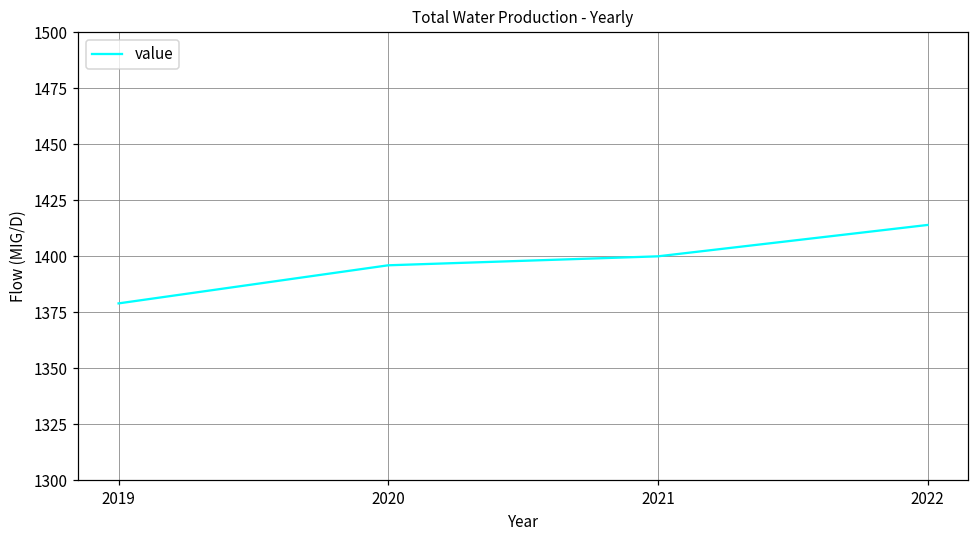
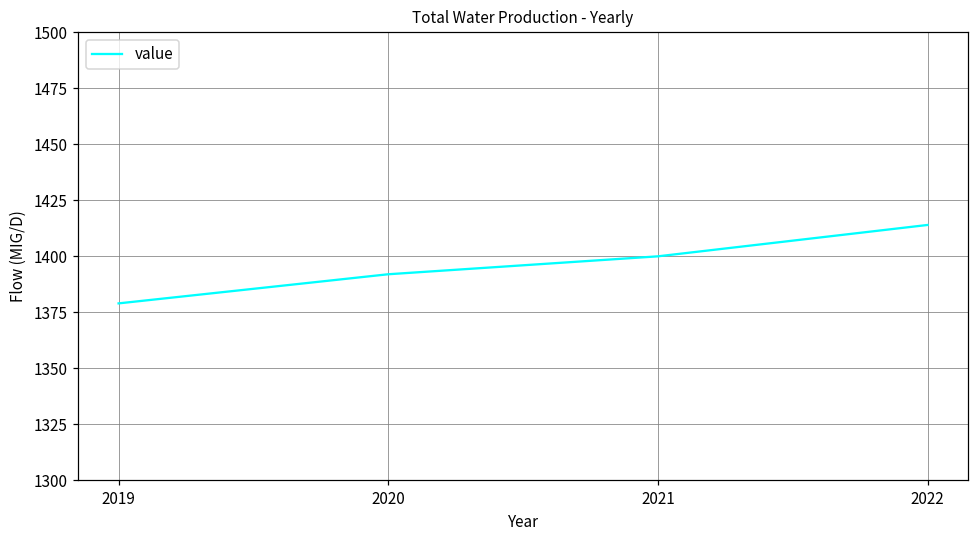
  {
    "2019": 1379,
-   "2020": 1396,
+   "2020": 1392,
    "2021": 1400,
    "2022": 1414
  }
